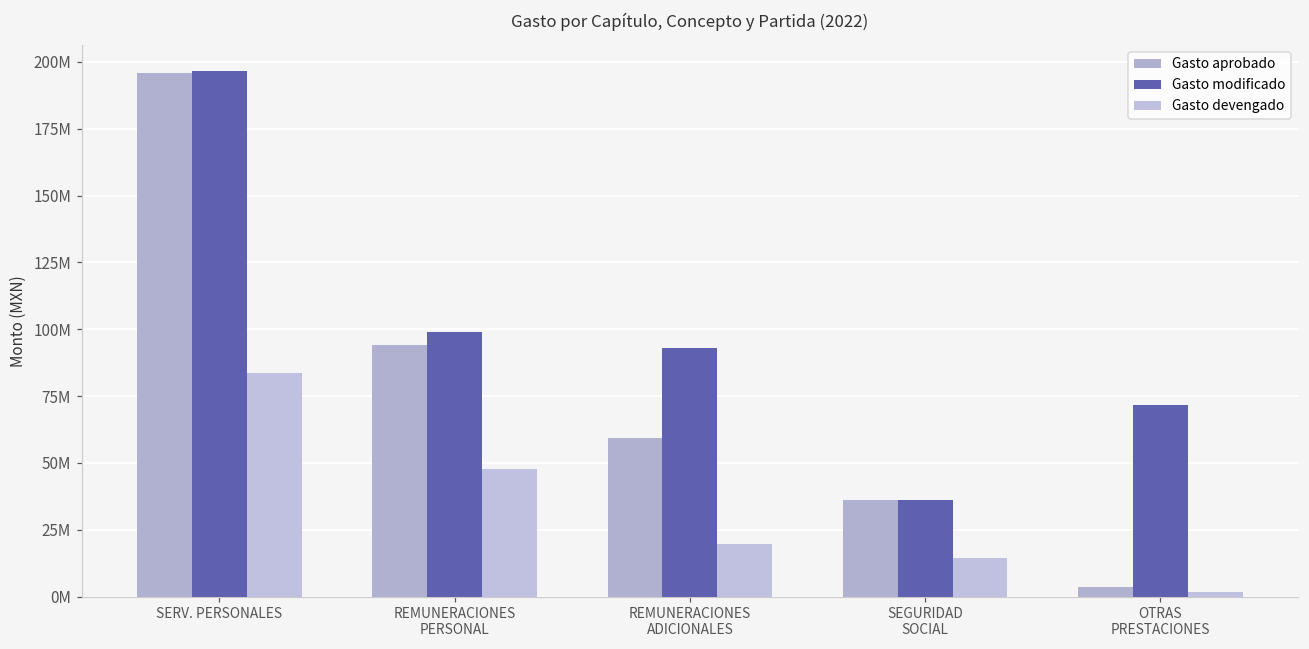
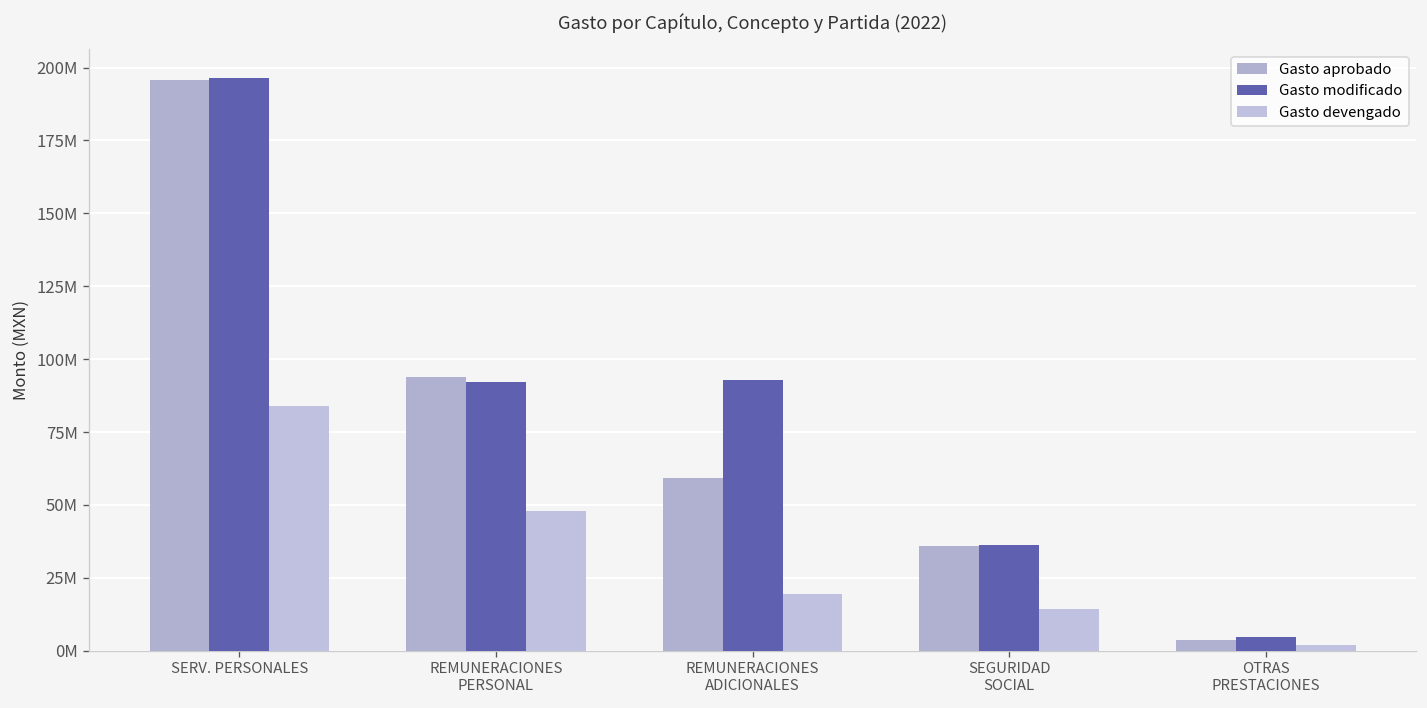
  {
    "Gasto modificado": {
      "SERV. PERSONALES": 196000000,
-     "REMUNERACIONES PERSONAL": 99000000,
+     "REMUNERACIONES PERSONAL": 92000000,
      "REMUNERACIONES ADICIONALES": 93000000,
      "SEGURIDAD SOCIAL": 36000000,
-     "OTRAS PRESTACIONES": 72000000
+     "OTRAS PRESTACIONES": 5000000
    }
  }
